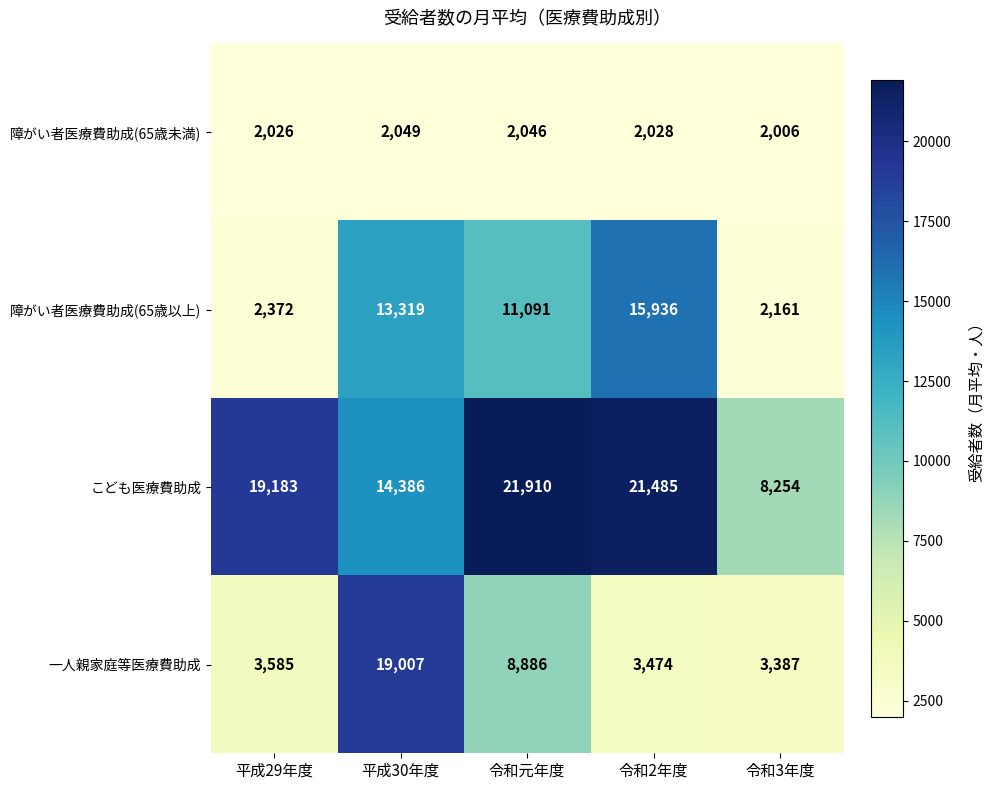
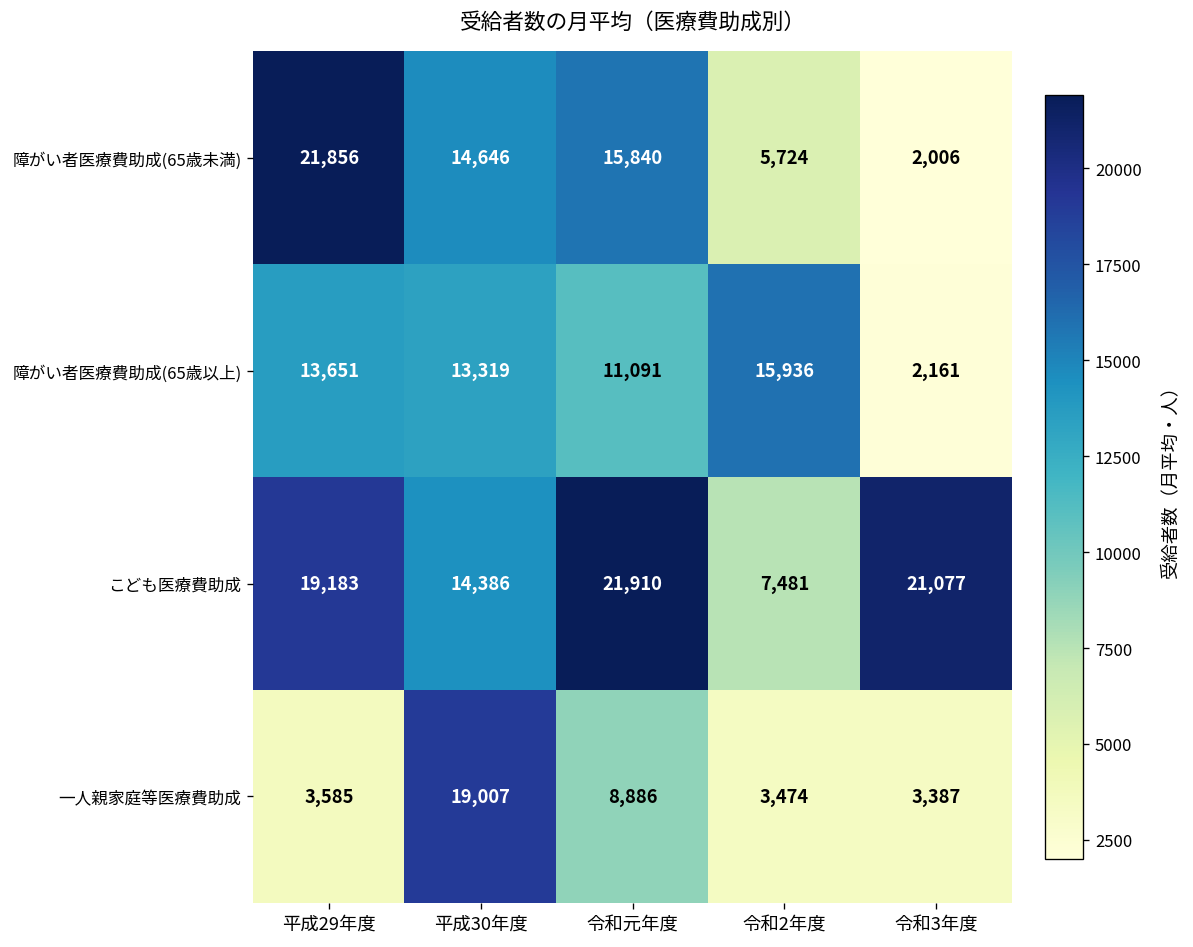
  {
    "障がい者医療費助成(65歳未満)": {
-     "平成29年度": "2,026",
-     "平成30年度": "2,049",
-     "令和元年度": "2,046",
-     "令和2年度": "2,028",
+     "平成29年度": "21,856",
+     "平成30年度": "14,646",
+     "令和元年度": "15,840",
+     "令和2年度": "5,724",
      "令和3年度": "2,006"
    },
    "障がい者医療費助成(65歳以上)": {
-     "平成29年度": "2,372",
+     "平成29年度": "13,651",
      "平成30年度": "13,319",
      "令和元年度": "11,091",
      "令和2年度": "15,936",
      "令和3年度": "2,161"
    },
    "こども医療費助成": {
      "平成29年度": "19,183",
      "平成30年度": "14,386",
      "令和元年度": "21,910",
-     "令和2年度": "21,485",
-     "令和3年度": "8,254"
+     "令和2年度": "7,481",
+     "令和3年度": "21,077"
    },
    "一人親家庭等医療費助成": {
      "平成29年度": "3,585",
      "平成30年度": "19,007",
      "令和元年度": "8,886",
      "令和2年度": "3,474",
      "令和3年度": "3,387"
    }
  }
